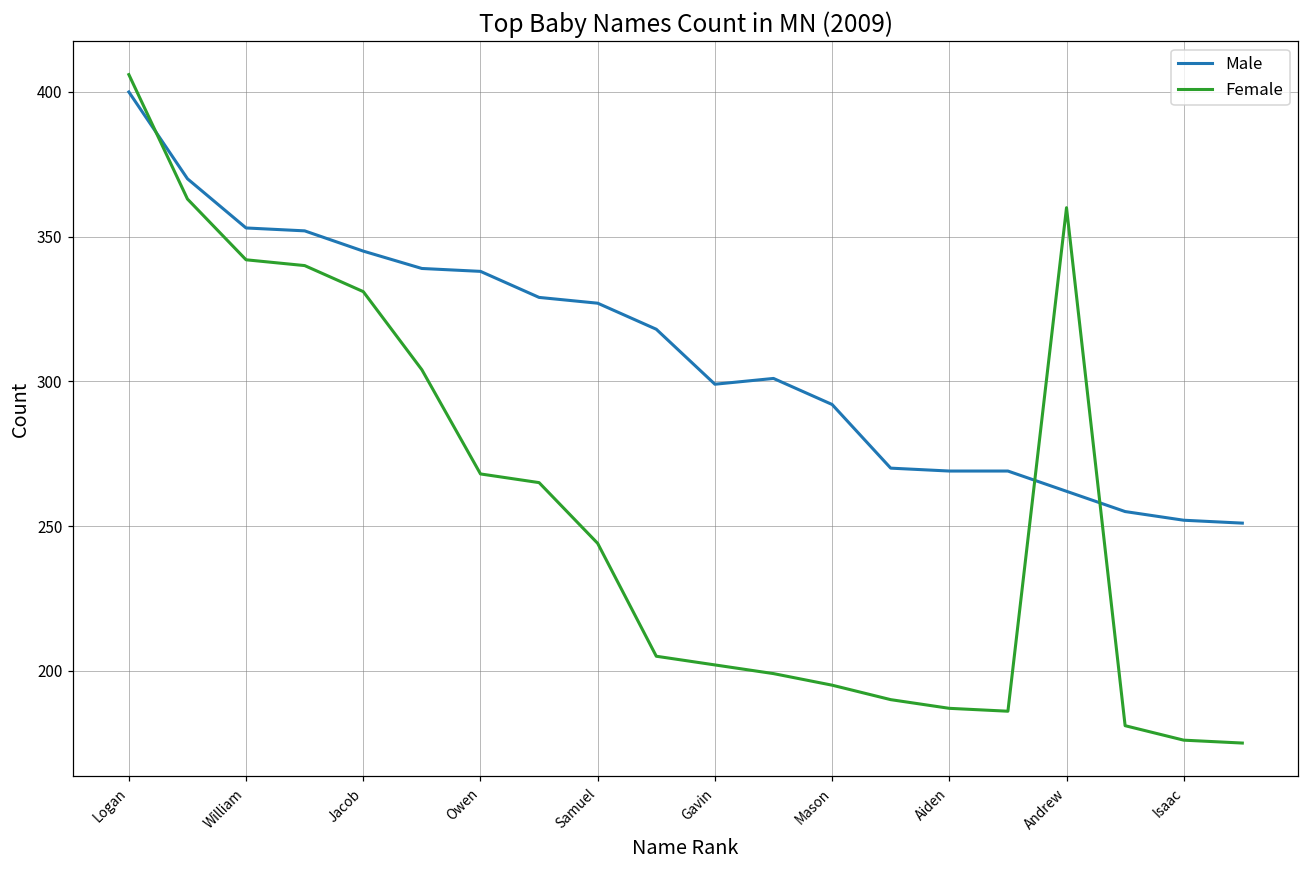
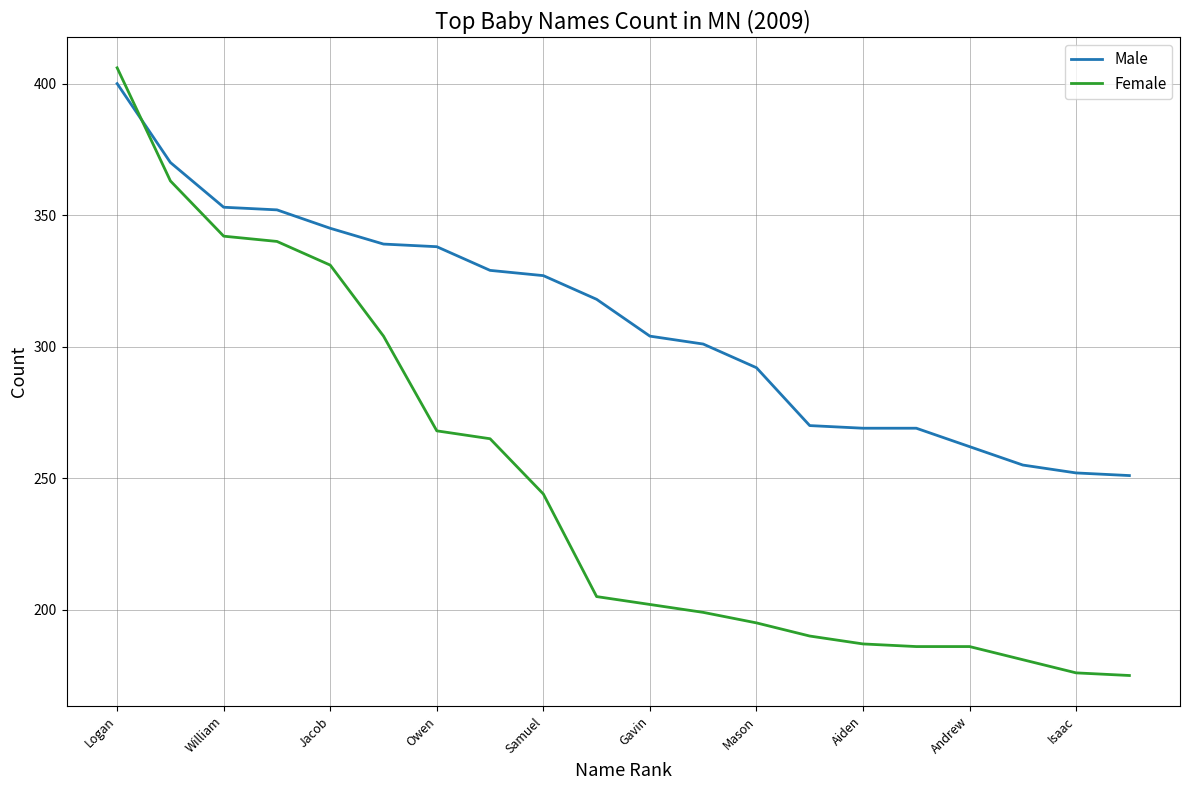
  {
    "Male": {
      "Logan": 400,
      "William": 353,
      "Jacob": 345,
      "Owen": 338,
      "Samuel": 327,
-     "Gavin": 299,
+     "Gavin": 304,
      "Mason": 292,
      "Aiden": 269,
      "Andrew": 262,
      "Isaac": 252
    },
    "Female": {
      "Logan": 406,
      "William": 342,
      "Jacob": 331,
      "Owen": 268,
      "Samuel": 244,
      "Gavin": 202,
      "Mason": 195,
      "Aiden": 187,
-     "Andrew": 360,
+     "Andrew": 186,
      "Isaac": 176
    }
  }
